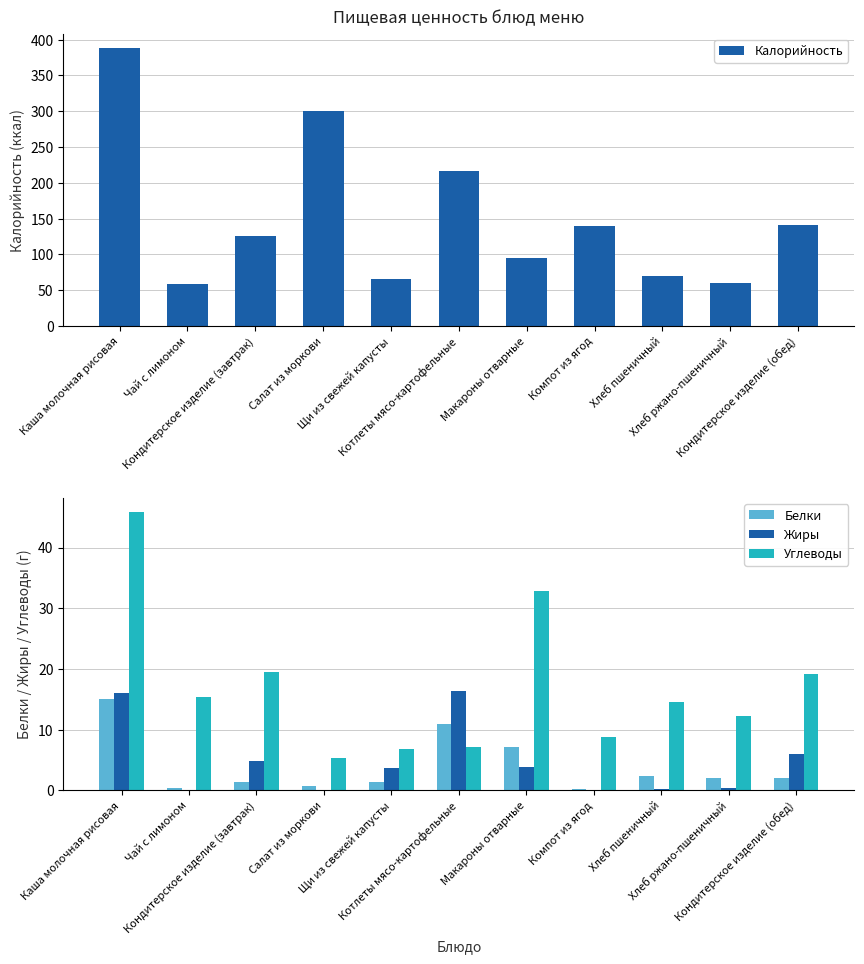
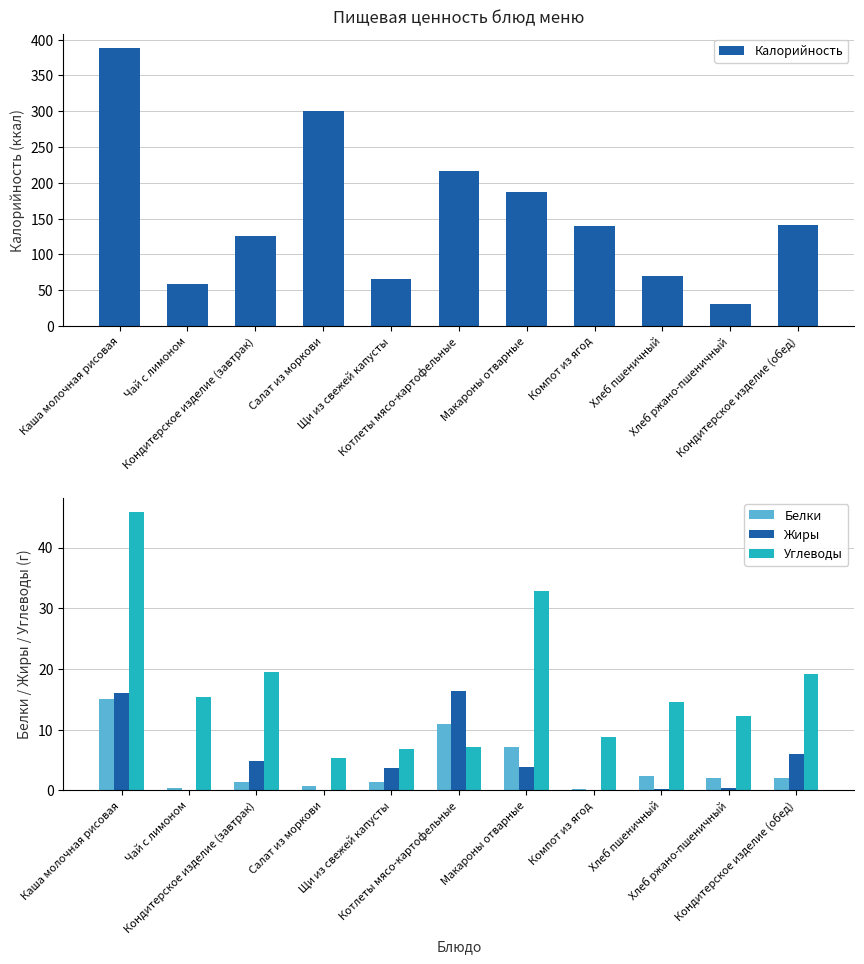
  {
    "Пищевая ценность блюд меню": {
      "Каша молочная рисовая": 390,
      "Чай с лимоном": 60,
      "Кондитерское изделие (завтрак)": 130,
      "Салат из моркови": 300,
      "Щи из свежей капусты": 70,
      "Котлеты мясо-картофельные": 220,
-     "Макароны отварные": 100,
+     "Макароны отварные": 190,
      "Компот из ягод": 140,
      "Хлеб пшеничный": 70,
-     "Хлеб ржано-пшеничный": 60,
+     "Хлеб ржано-пшеничный": 30,
      "Кондитерское изделие (обед)": 140
    }
  }
